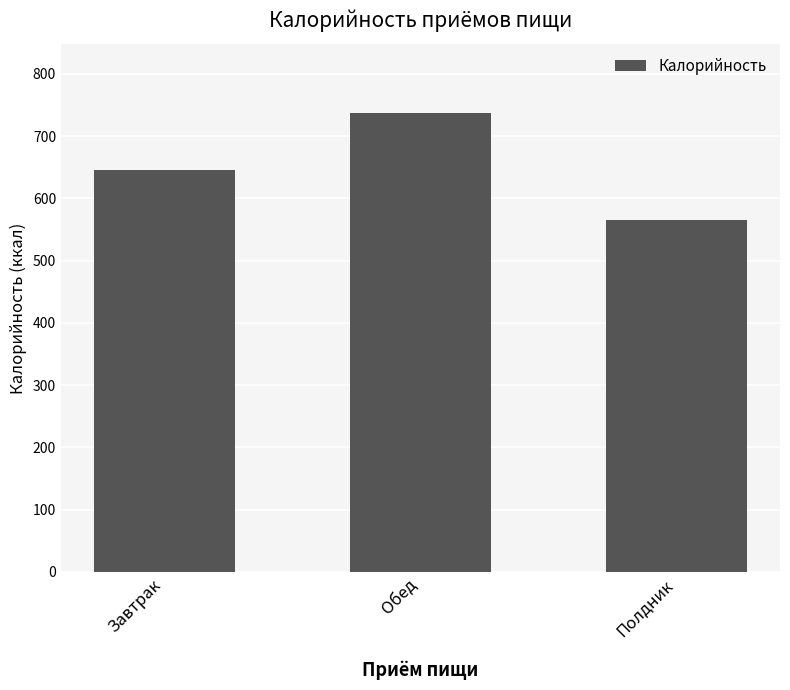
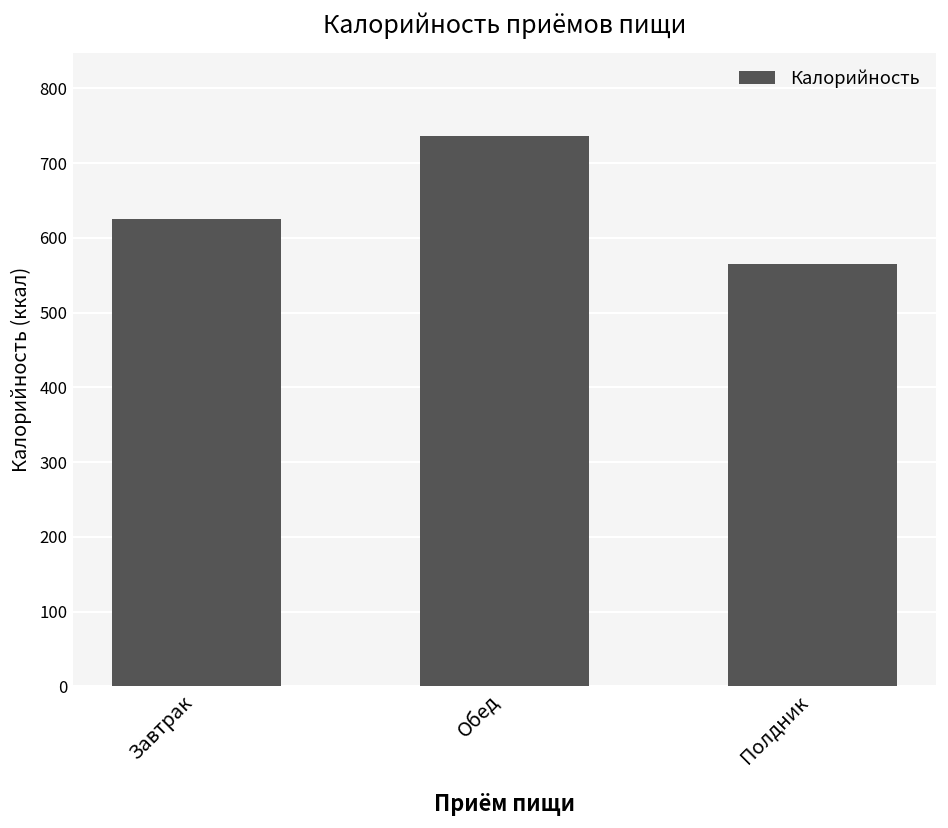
  {
-   "Завтрак": 650,
+   "Завтрак": 630,
    "Обед": 740,
    "Полдник": 570
  }
